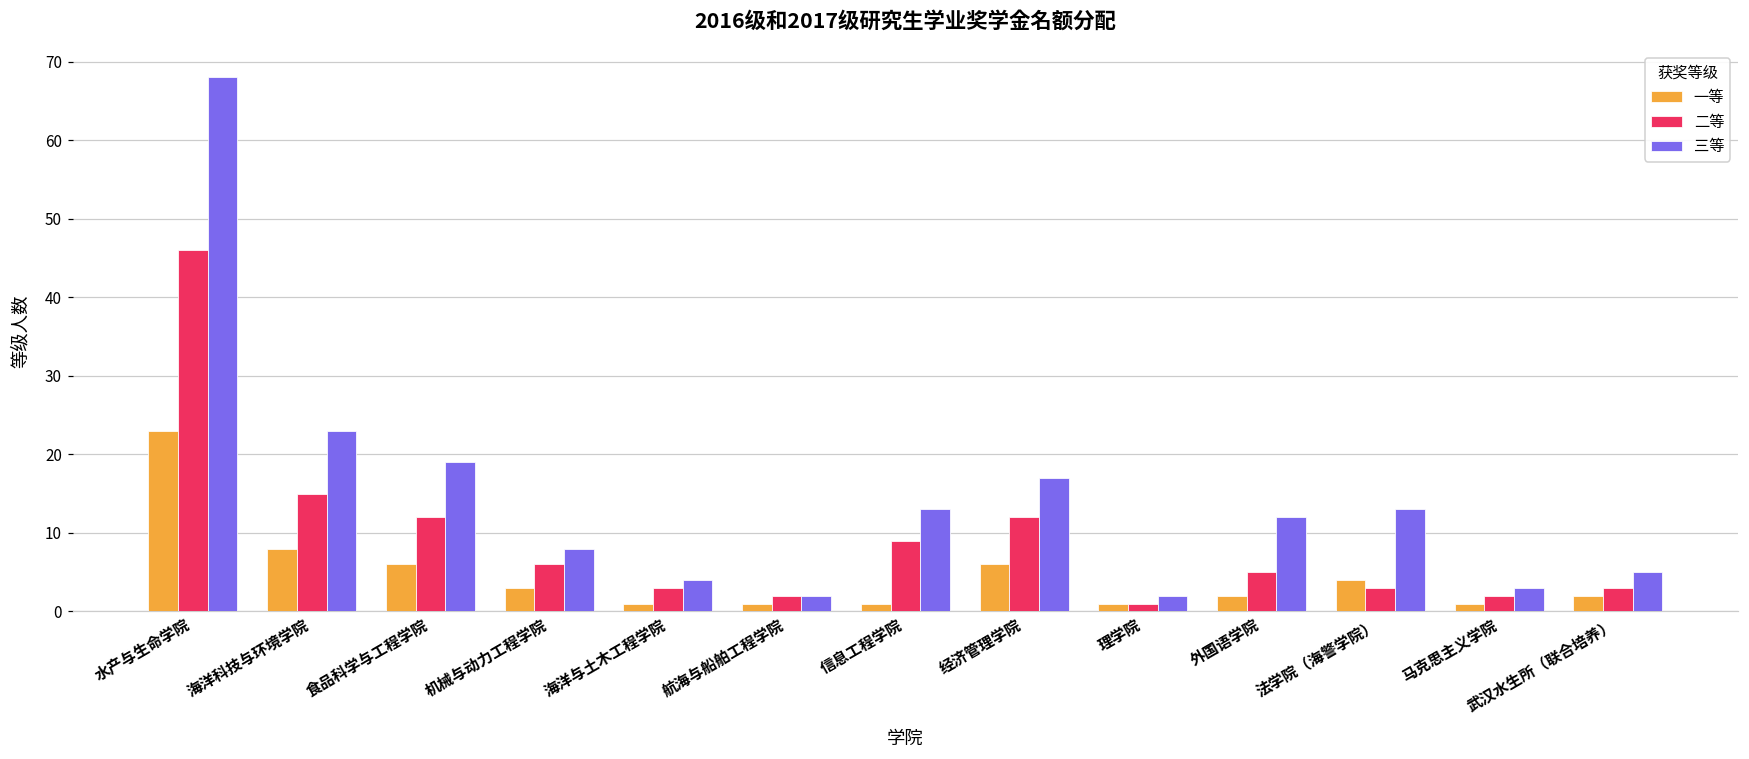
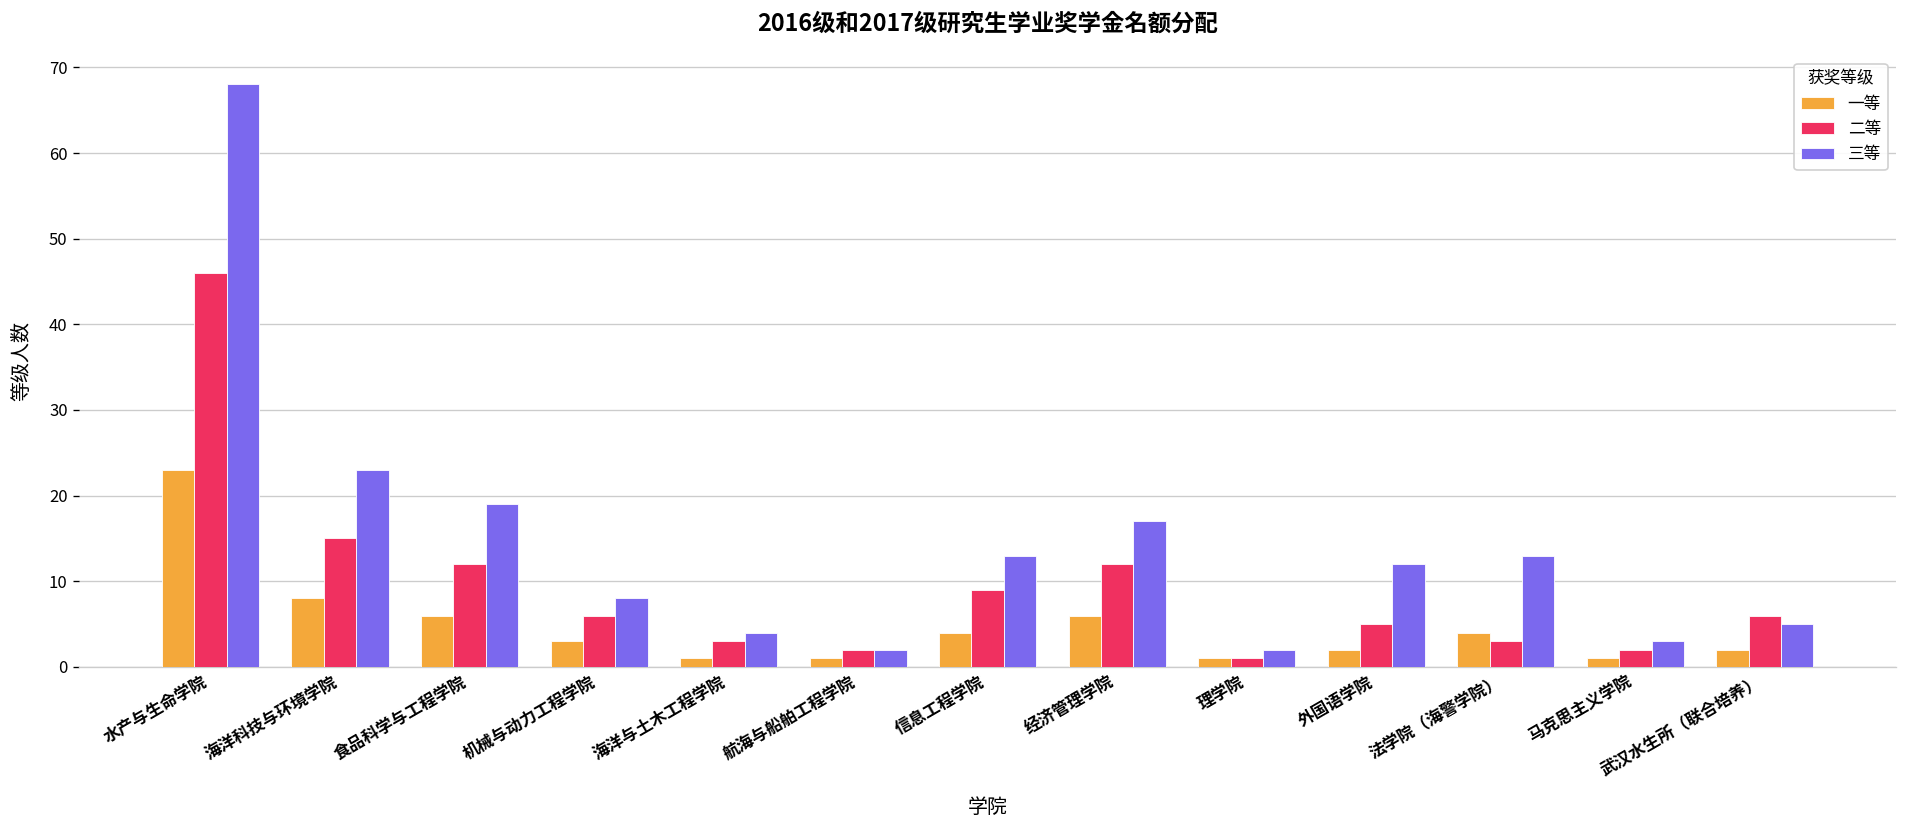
  {
    "一等": {
      "水产与生命学院": 23,
      "海洋科技与环境学院": 8,
      "食品科学与工程学院": 6,
      "机械与动力工程学院": 3,
      "海洋与土木工程学院": 1,
      "航海与船舶工程学院": 1,
-     "信息工程学院": 1,
+     "信息工程学院": 4,
      "经济管理学院": 6,
      "理学院": 1,
      "外国语学院": 2,
      "法学院（海警学院）": 4,
      "马克思主义学院": 1,
      "武汉水生所（联合培养）": 2
    },
    "二等": {
      "水产与生命学院": 46,
      "海洋科技与环境学院": 15,
      "食品科学与工程学院": 12,
      "机械与动力工程学院": 6,
      "海洋与土木工程学院": 3,
      "航海与船舶工程学院": 2,
      "信息工程学院": 9,
      "经济管理学院": 12,
      "理学院": 1,
      "外国语学院": 5,
      "法学院（海警学院）": 3,
      "马克思主义学院": 2,
-     "武汉水生所（联合培养）": 3
+     "武汉水生所（联合培养）": 6
    },
    "三等": {
      "水产与生命学院": 68,
      "海洋科技与环境学院": 23,
      "食品科学与工程学院": 19,
      "机械与动力工程学院": 8,
      "海洋与土木工程学院": 4,
      "航海与船舶工程学院": 2,
      "信息工程学院": 13,
      "经济管理学院": 17,
      "理学院": 2,
      "外国语学院": 12,
      "法学院（海警学院）": 13,
      "马克思主义学院": 3,
      "武汉水生所（联合培养）": 5
    }
  }
